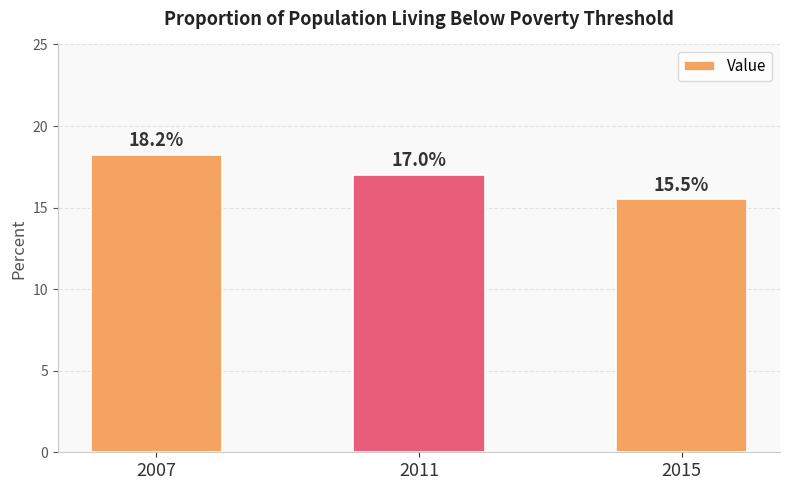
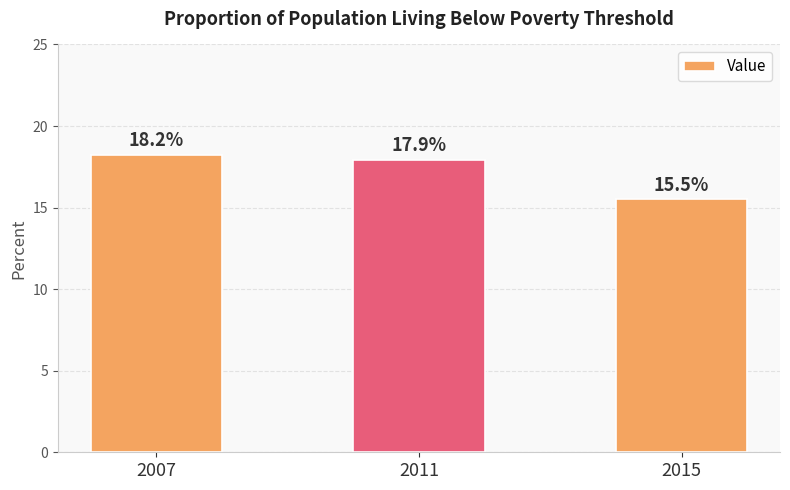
  {
    "2007": "18.2%",
-   "2011": "17.0%",
+   "2011": "17.9%",
    "2015": "15.5%"
  }
